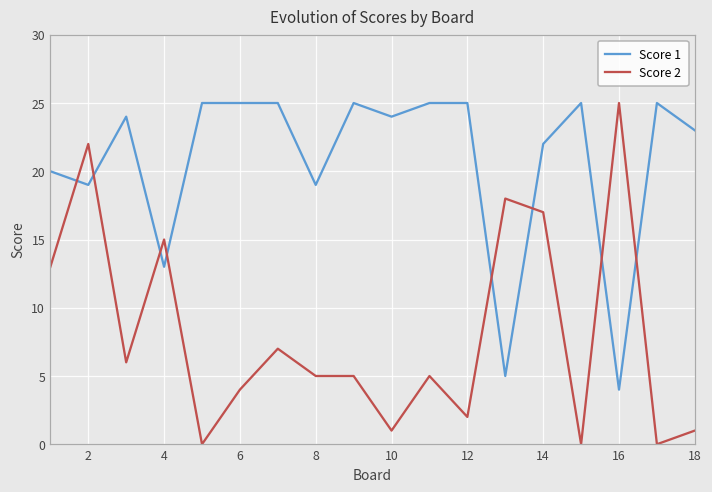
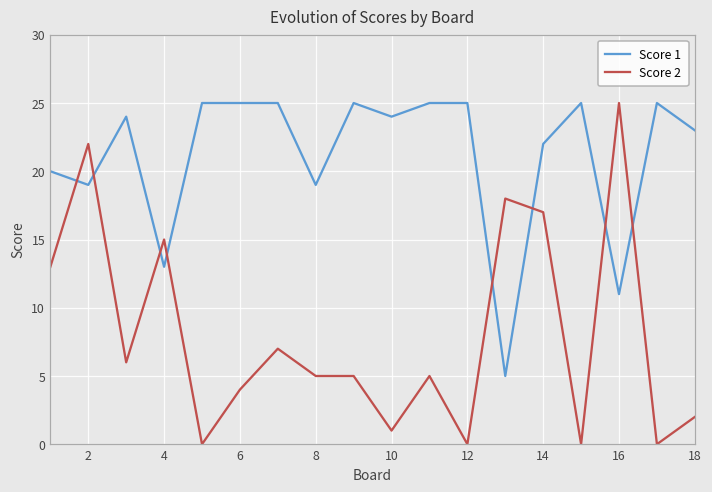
  {
    "Score 1": {
      "2": 19,
      "4": 13,
      "6": 25,
      "8": 19,
      "10": 24,
      "12": 25,
      "14": 22,
-     "16": 4,
+     "16": 11,
      "18": 23
    },
    "Score 2": {
      "2": 22,
      "4": 15,
      "6": 4,
      "8": 5,
      "10": 1,
-     "12": 2,
+     "12": 0,
      "14": 17,
      "16": 25,
-     "18": 1
+     "18": 2
    }
  }
